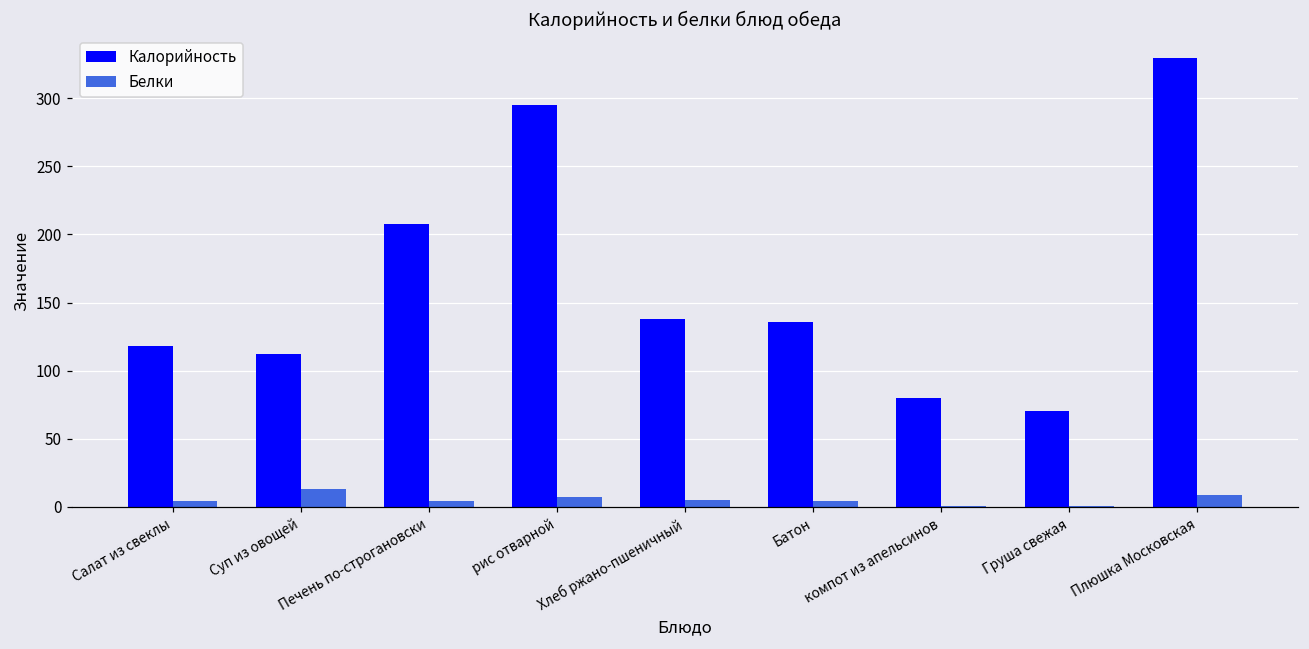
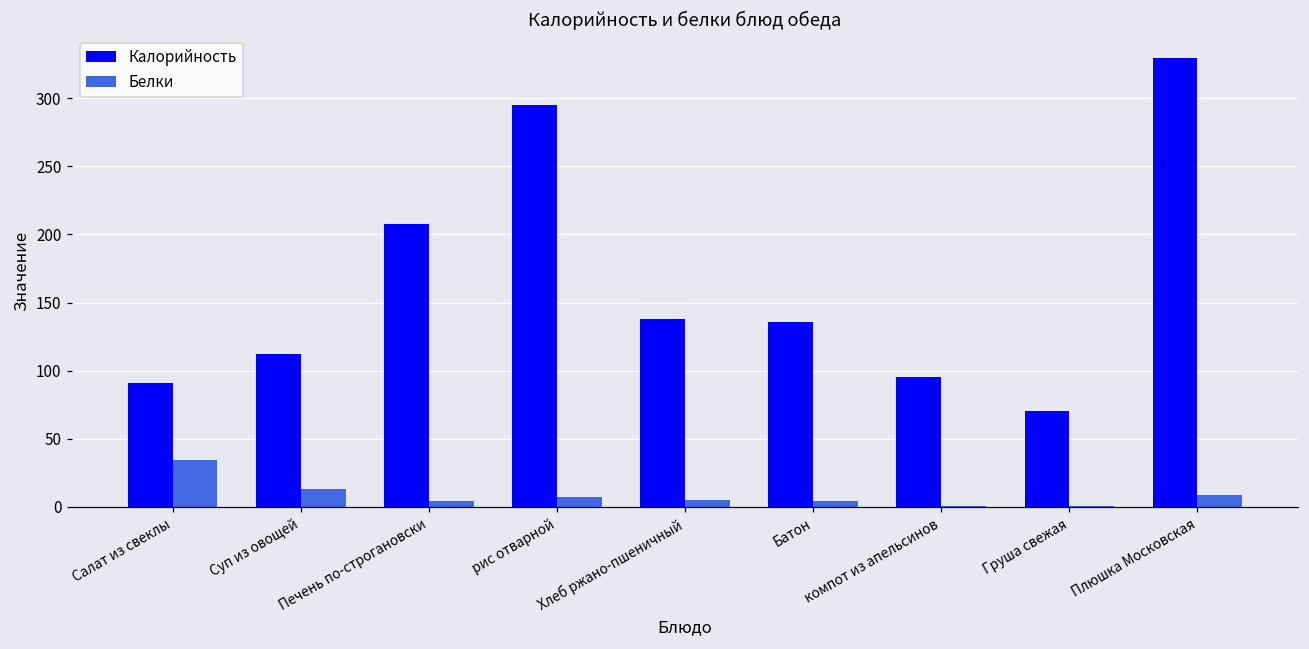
  {
    "Калорийность": {
-     "Салат из свеклы": 118,
+     "Салат из свеклы": 91,
      "Суп из овощей": 112,
      "Печень по-строгановски": 208,
      "рис отварной": 295,
      "Хлеб ржано-пшеничный": 138,
      "Батон": 136,
-     "компот из апельсинов": 80,
+     "компот из апельсинов": 95,
      "Груша свежая": 71,
      "Плюшка Московская": 330
    },
    "Белки": {
-     "Салат из свеклы": 4,
+     "Салат из свеклы": 34,
      "Суп из овощей": 13,
      "Печень по-строгановски": 4,
      "рис отварной": 7,
      "Хлеб ржано-пшеничный": 5,
      "Батон": 4,
      "Плюшка Московская": 9
    }
  }
